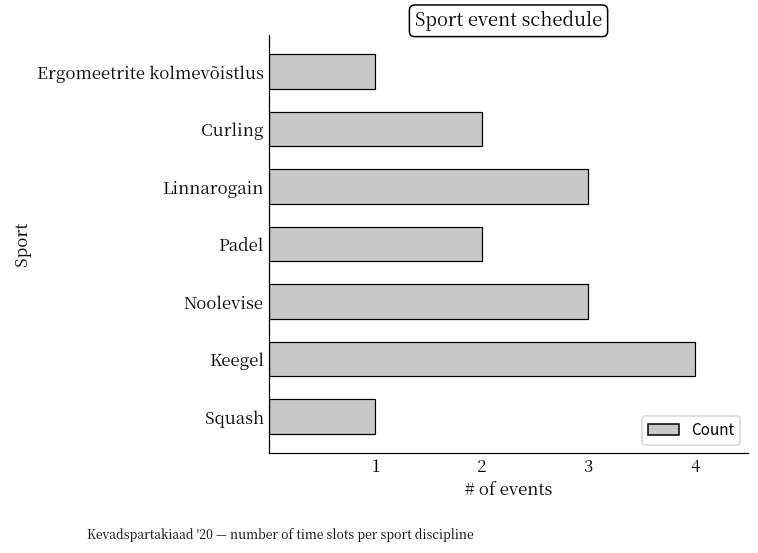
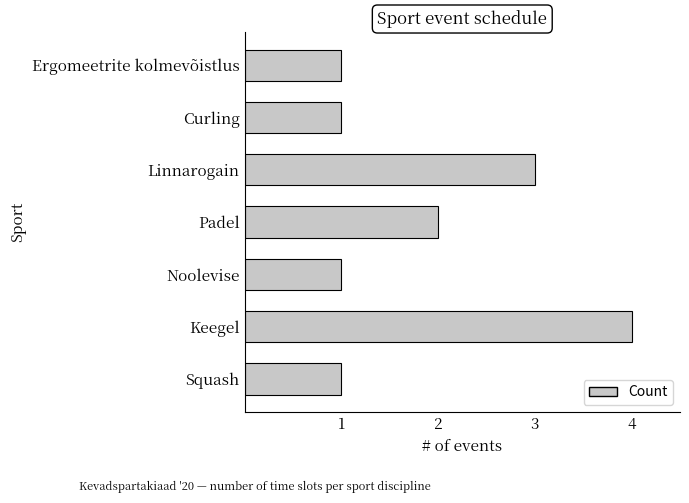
  {
    "Ergomeetrite kolmevõistlus": 1,
-   "Curling": 2,
+   "Curling": 1,
    "Linnarogain": 3,
    "Padel": 2,
-   "Noolevise": 3,
+   "Noolevise": 1,
    "Keegel": 4,
    "Squash": 1
  }
